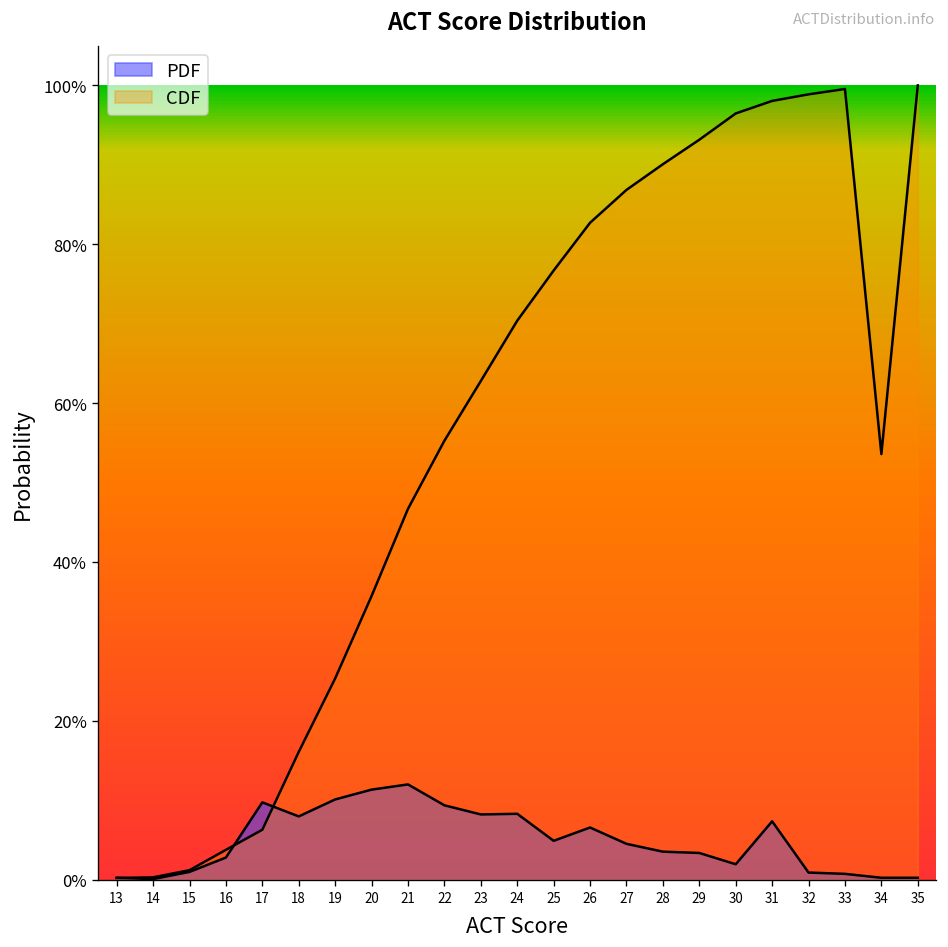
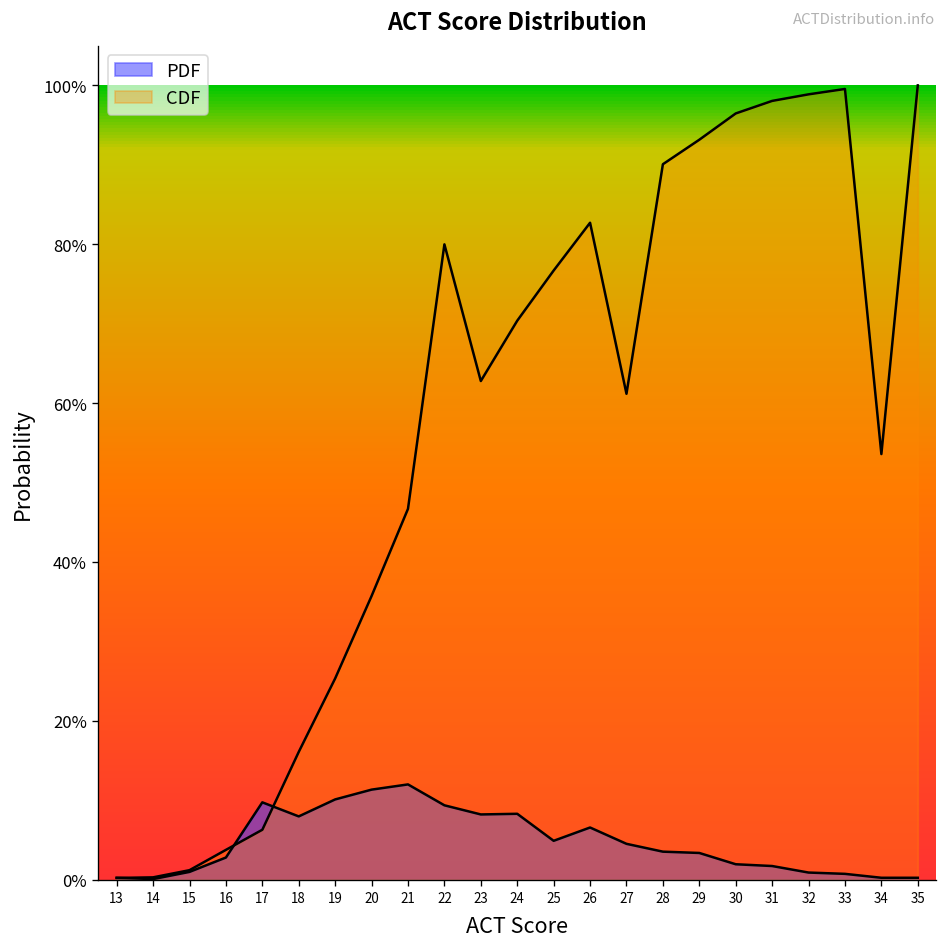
  {
    "PDF": {
      "16": "3%",
      "17": "10%",
      "18": "8%",
      "19": "10%",
      "20": "11%",
      "21": "12%",
      "22": "9%",
      "23": "8%",
      "24": "8%",
      "25": "5%",
      "26": "7%",
      "27": "5%",
      "28": "4%",
      "29": "3%",
      "30": "2%",
-     "31": "7%",
+     "31": "2%",
      "32": "1%",
      "33": "1%",
      "34": "0%",
      "35": "0%"
    },
    "CDF": {
      "16": "4%",
      "17": "6%",
      "18": "16%",
      "19": "25%",
      "20": "36%",
      "21": "47%",
-     "22": "55%",
+     "22": "80%",
      "23": "63%",
      "24": "70%",
      "25": "77%",
      "26": "83%",
-     "27": "87%",
+     "27": "61%",
      "28": "90%",
      "29": "93%",
      "30": "96%",
      "31": "98%",
      "32": "99%",
      "33": "100%",
      "34": "54%",
      "35": "100%"
    }
  }
